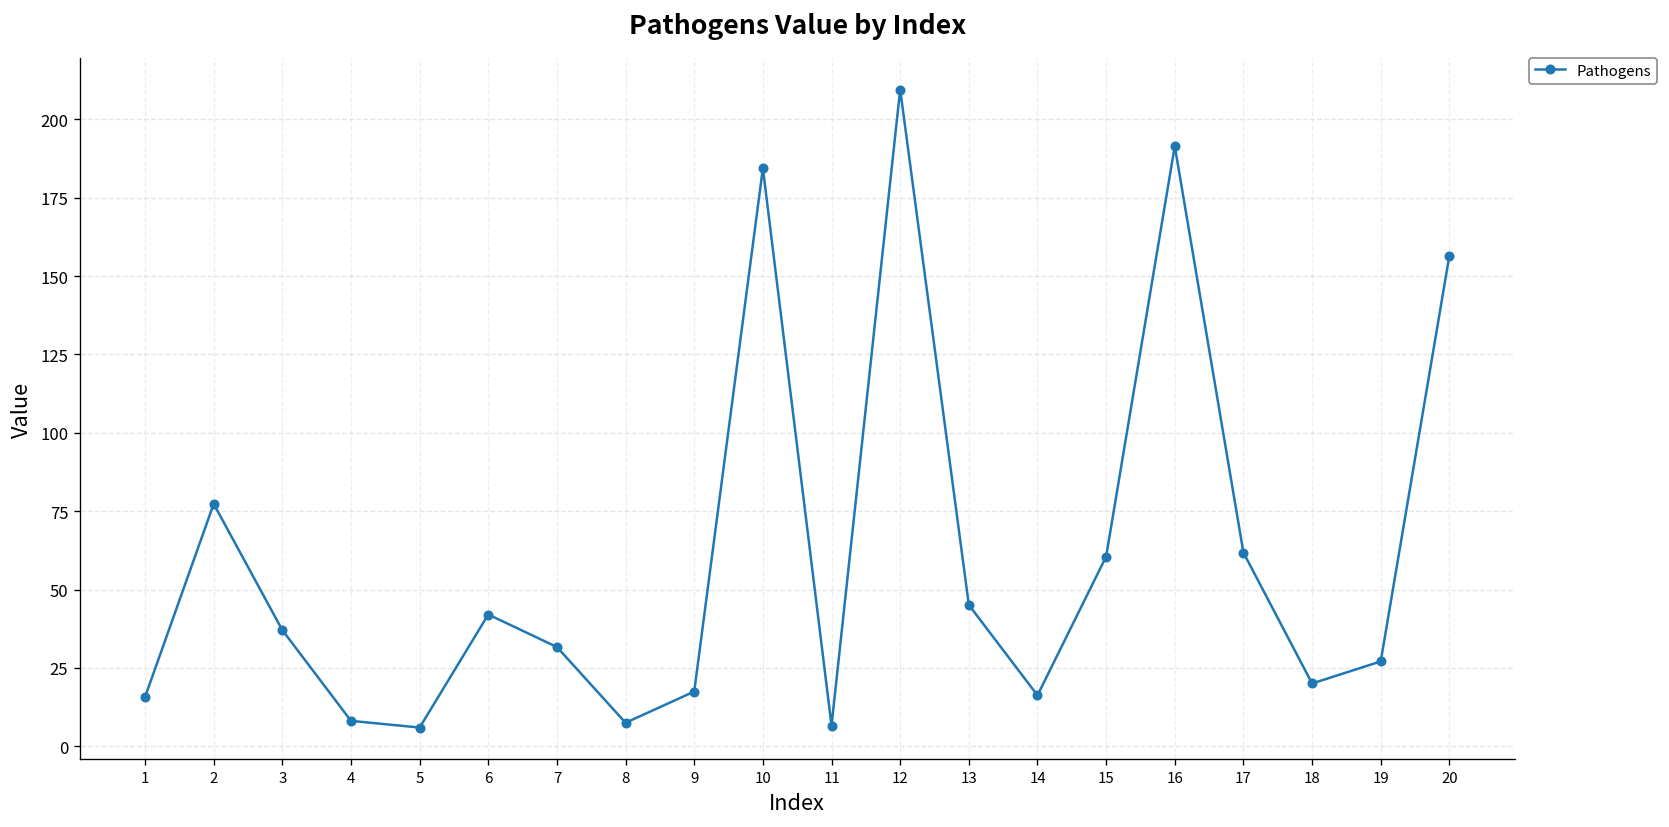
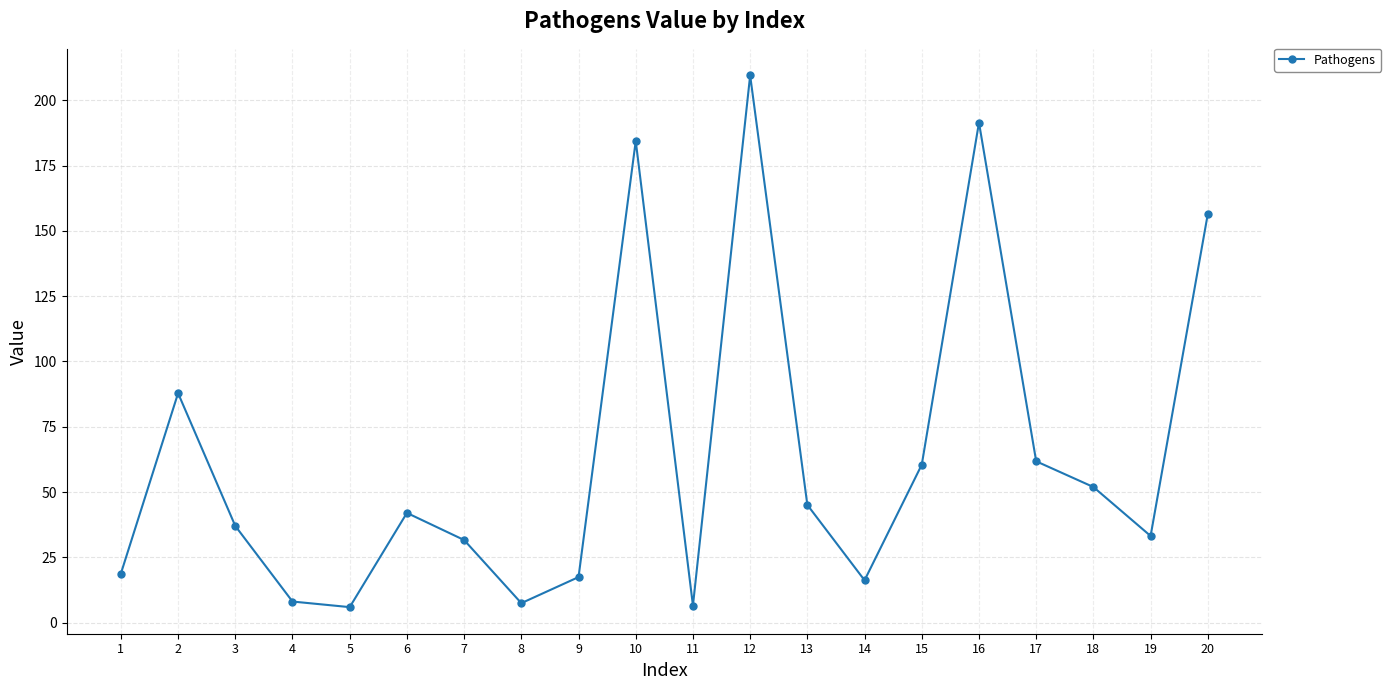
  {
-   "1": 16,
-   "2": 77,
+   "1": 19,
+   "2": 88,
    "3": 37,
    "4": 8,
    "5": 6,
    "6": 42,
    "7": 32,
    "8": 7,
    "9": 17,
    "10": 184,
    "11": 7,
    "12": 210,
    "13": 45,
    "14": 16,
    "15": 60,
    "16": 191,
    "17": 62,
-   "18": 20,
-   "19": 27,
+   "18": 52,
+   "19": 33,
    "20": 156
  }
